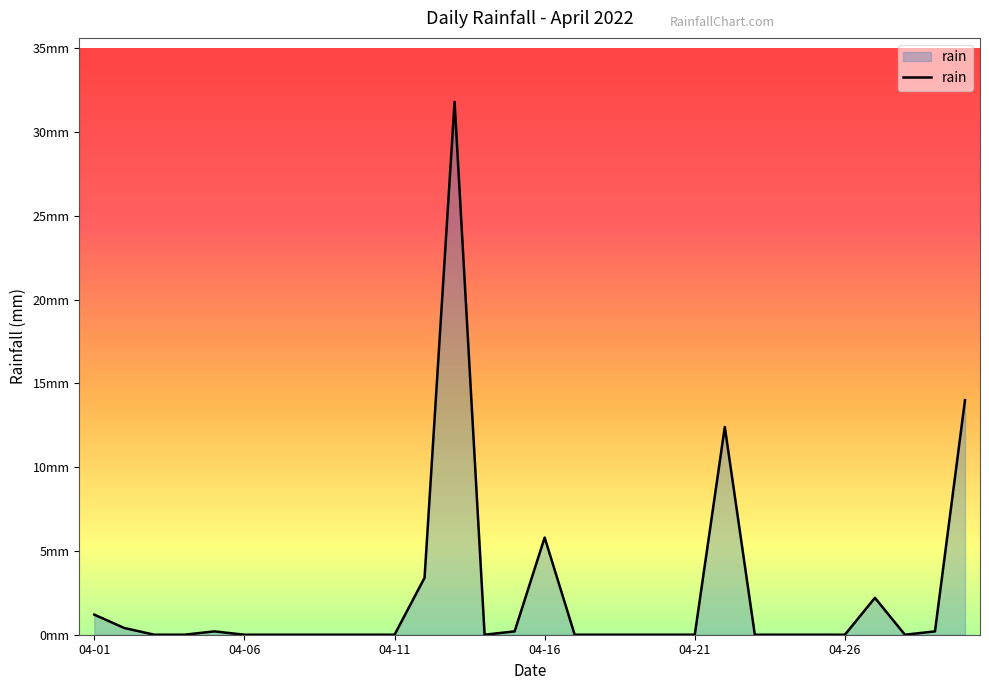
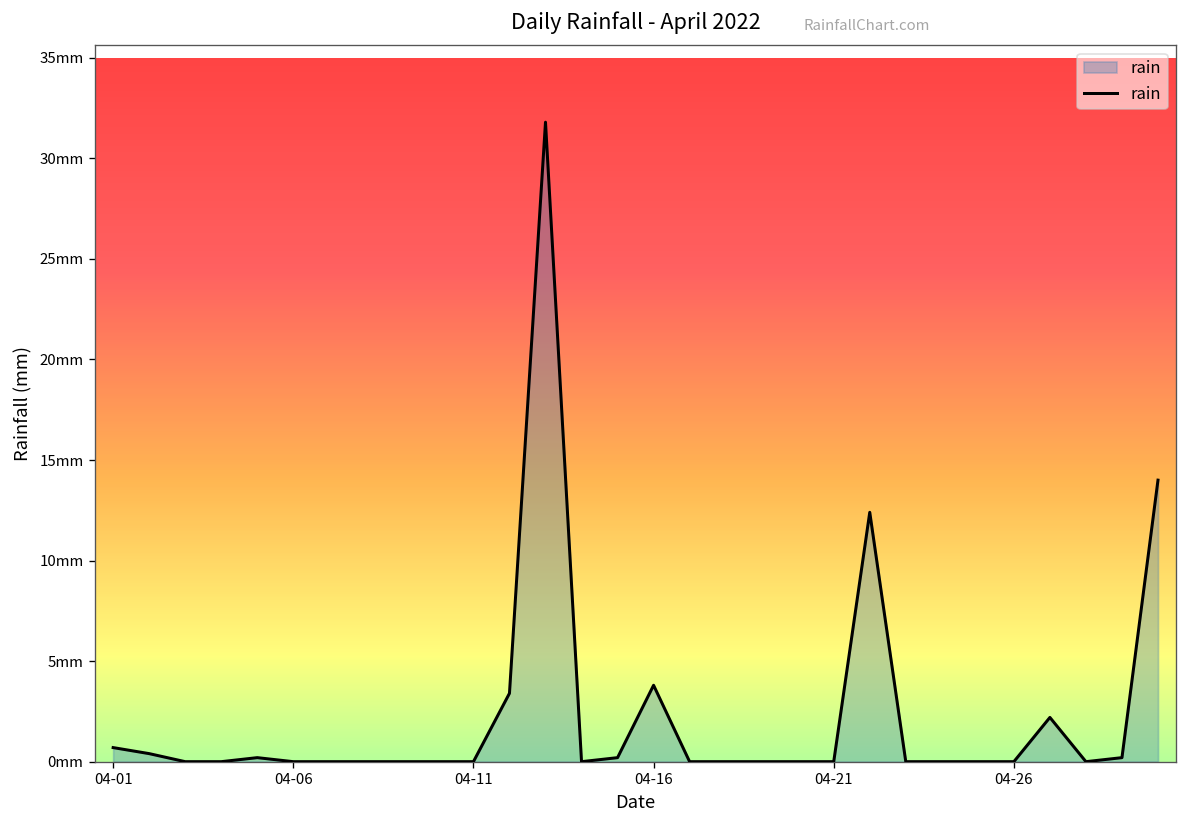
  {
-   "04-01": "1.2mm",
+   "04-01": "0.7mm",
    "04-06": "0.0mm",
    "04-11": "0.0mm",
-   "04-16": "5.8mm",
+   "04-16": "3.8mm",
    "04-21": "0.0mm",
    "04-26": "0.0mm"
  }
